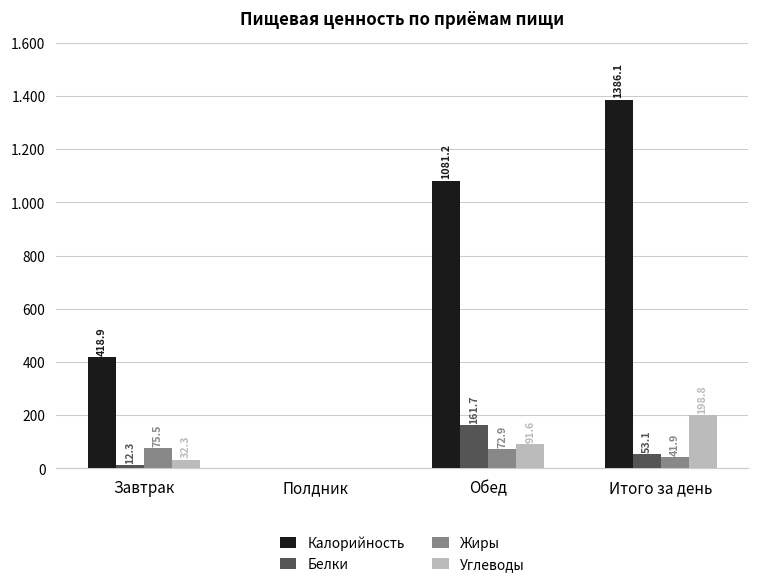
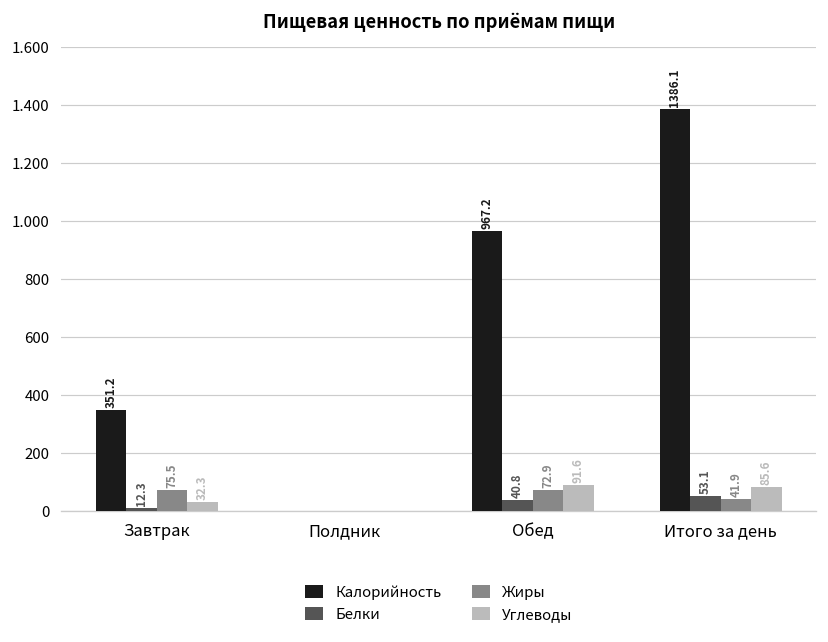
  {
    "Калорийность": {
-     "Завтрак": 418.9,
-     "Обед": 1081.2,
+     "Завтрак": 351.2,
+     "Обед": 967.2,
      "Итого за день": 1386.1
    },
    "Белки": {
      "Завтрак": 12.3,
-     "Обед": 161.7,
+     "Обед": 40.8,
      "Итого за день": 53.1
    },
    "Жиры": {
      "Завтрак": 75.5,
      "Обед": 72.9,
      "Итого за день": 41.9
    },
    "Углеводы": {
      "Завтрак": 32.3,
      "Обед": 91.6,
-     "Итого за день": 198.8
+     "Итого за день": 85.6
    }
  }
